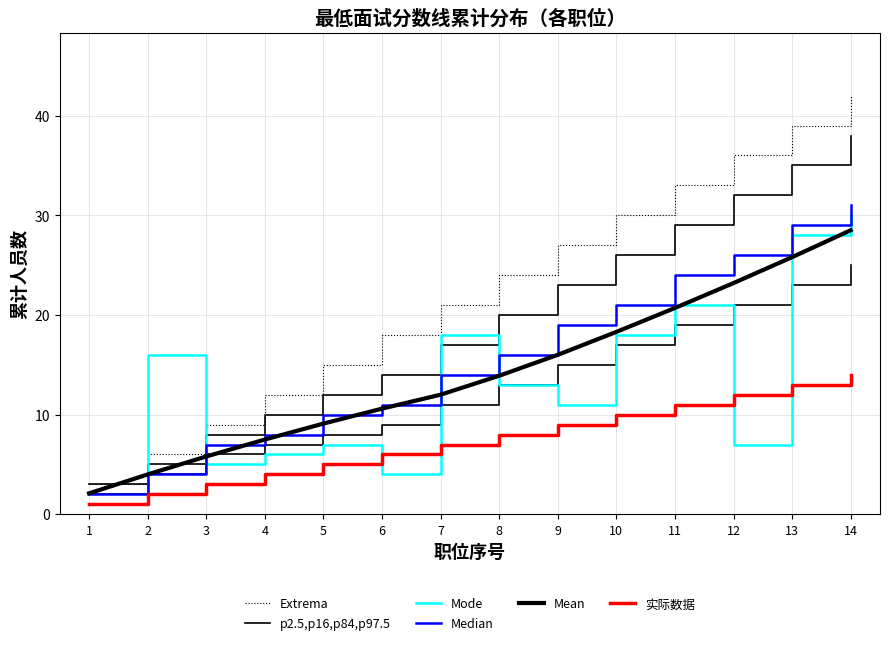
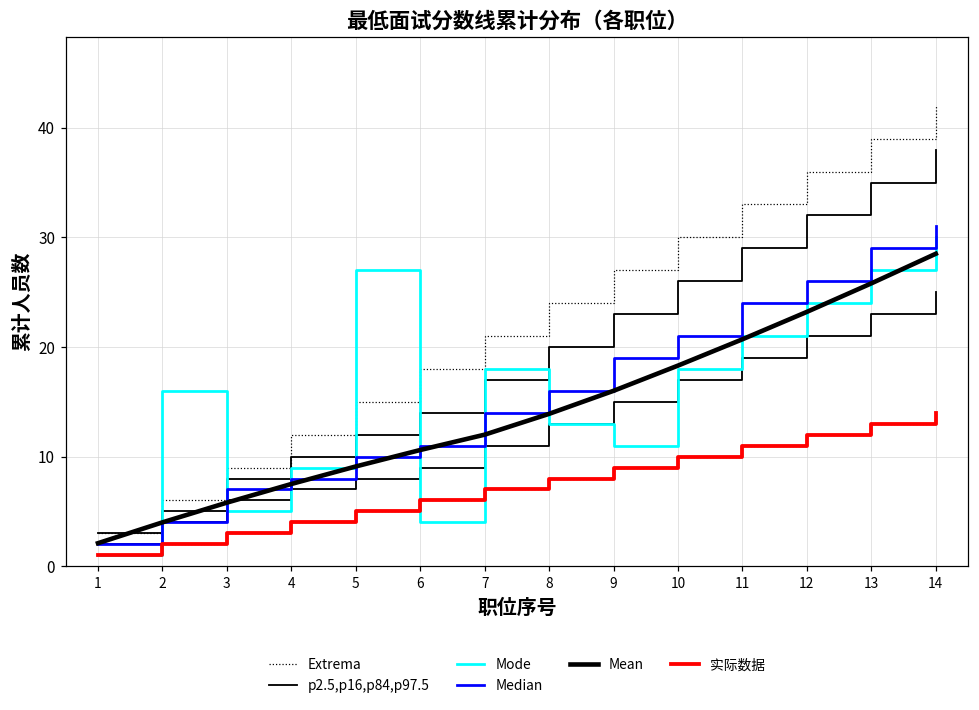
  {
    "实际数据": {
      "2": 2,
      "3": 3,
      "4": 4,
      "5": 5,
      "6": 6,
      "7": 7,
      "8": 8,
      "9": 9,
      "10": 10,
      "11": 11,
      "12": 12,
      "13": 13,
      "14": 14
    },
    "Mode": {
      "2": 16,
      "3": 5,
-     "4": 6,
-     "5": 7,
+     "4": 9,
+     "5": 27,
      "6": 4,
      "7": 18,
      "9": 11,
      "10": 18,
      "11": 21,
-     "12": 7,
-     "13": 28,
+     "12": 24,
+     "13": 27,
      "14": 30
    },
    "Median": {
      "3": 7,
      "4": 8,
      "5": 10,
      "6": 11,
      "7": 14,
      "8": 16,
      "9": 19,
      "10": 21,
      "11": 24,
      "12": 26,
      "13": 29,
      "14": 31
    }
  }
